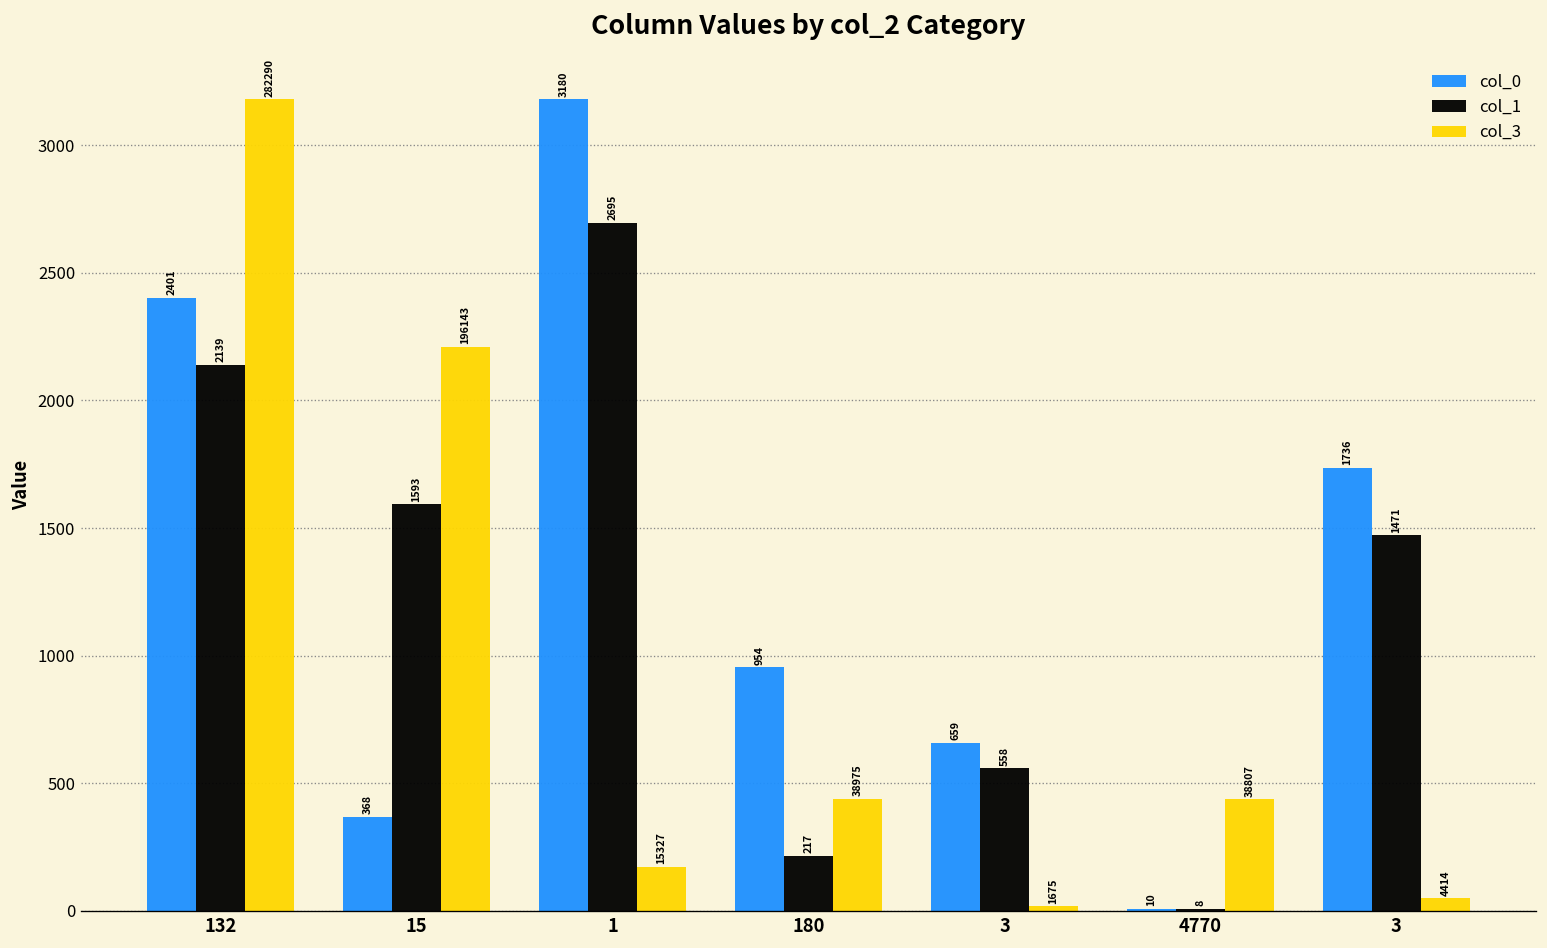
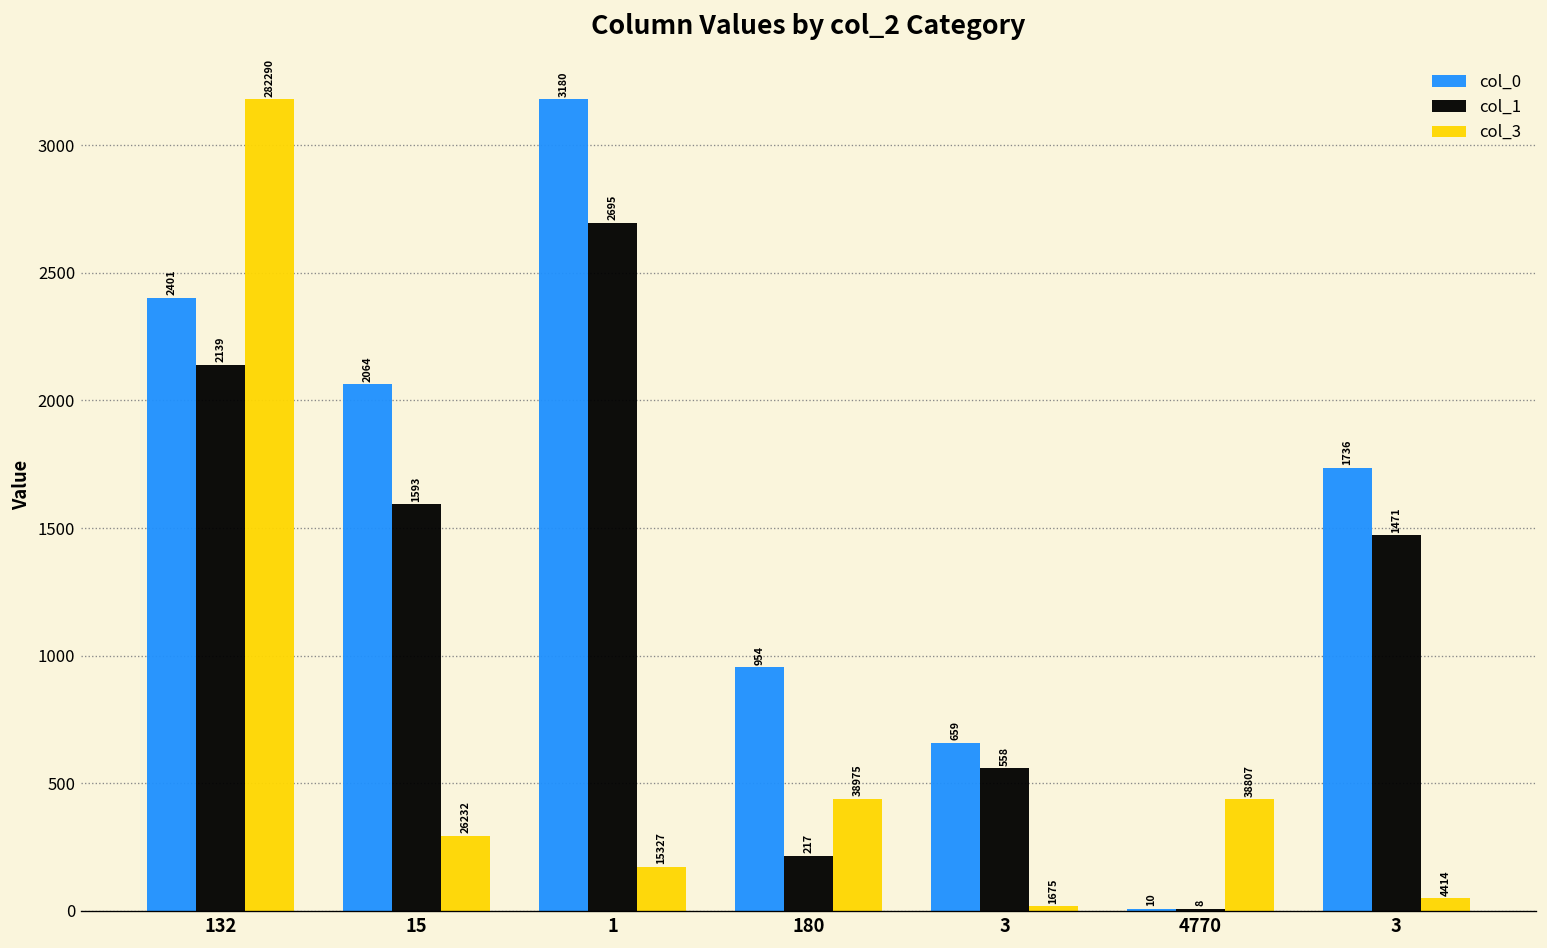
  {
    "col_0": {
      "132": 2401,
-     "15": 368,
+     "15": 2064,
      "1": 3180,
      "180": 954,
      "4770": 10
    },
    "col_1": {
      "132": 2139,
      "15": 1593,
      "1": 2695,
      "180": 217,
      "4770": 8
    },
    "col_3": {
-     "15": 196143
+     "15": 26232
    }
  }
